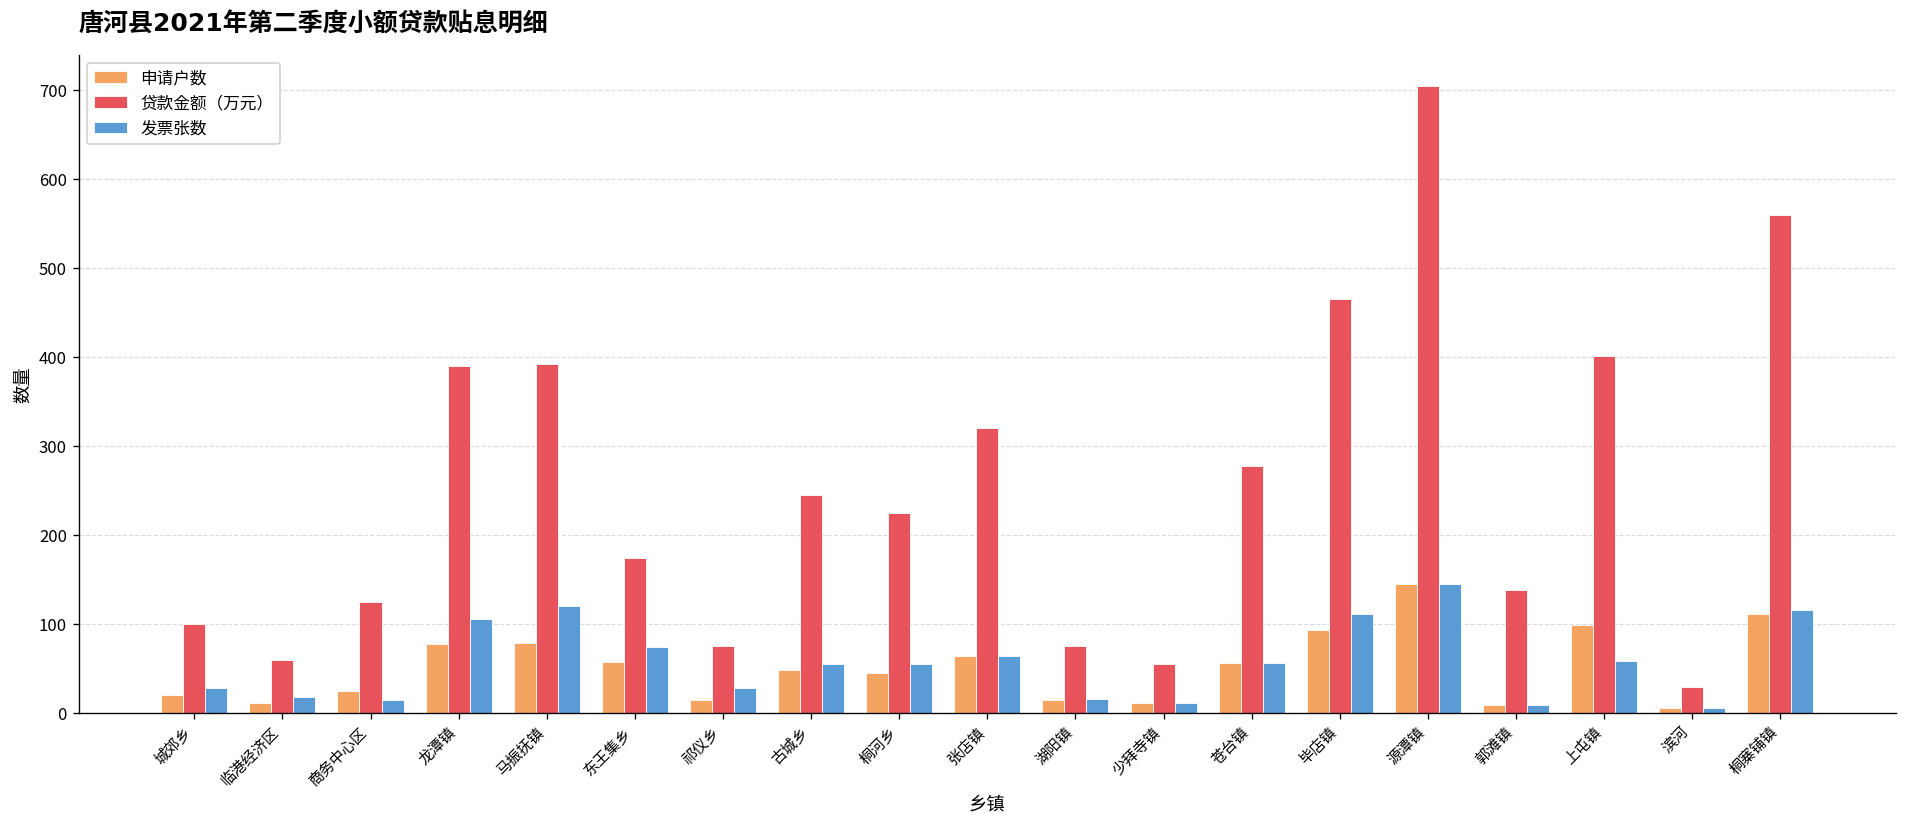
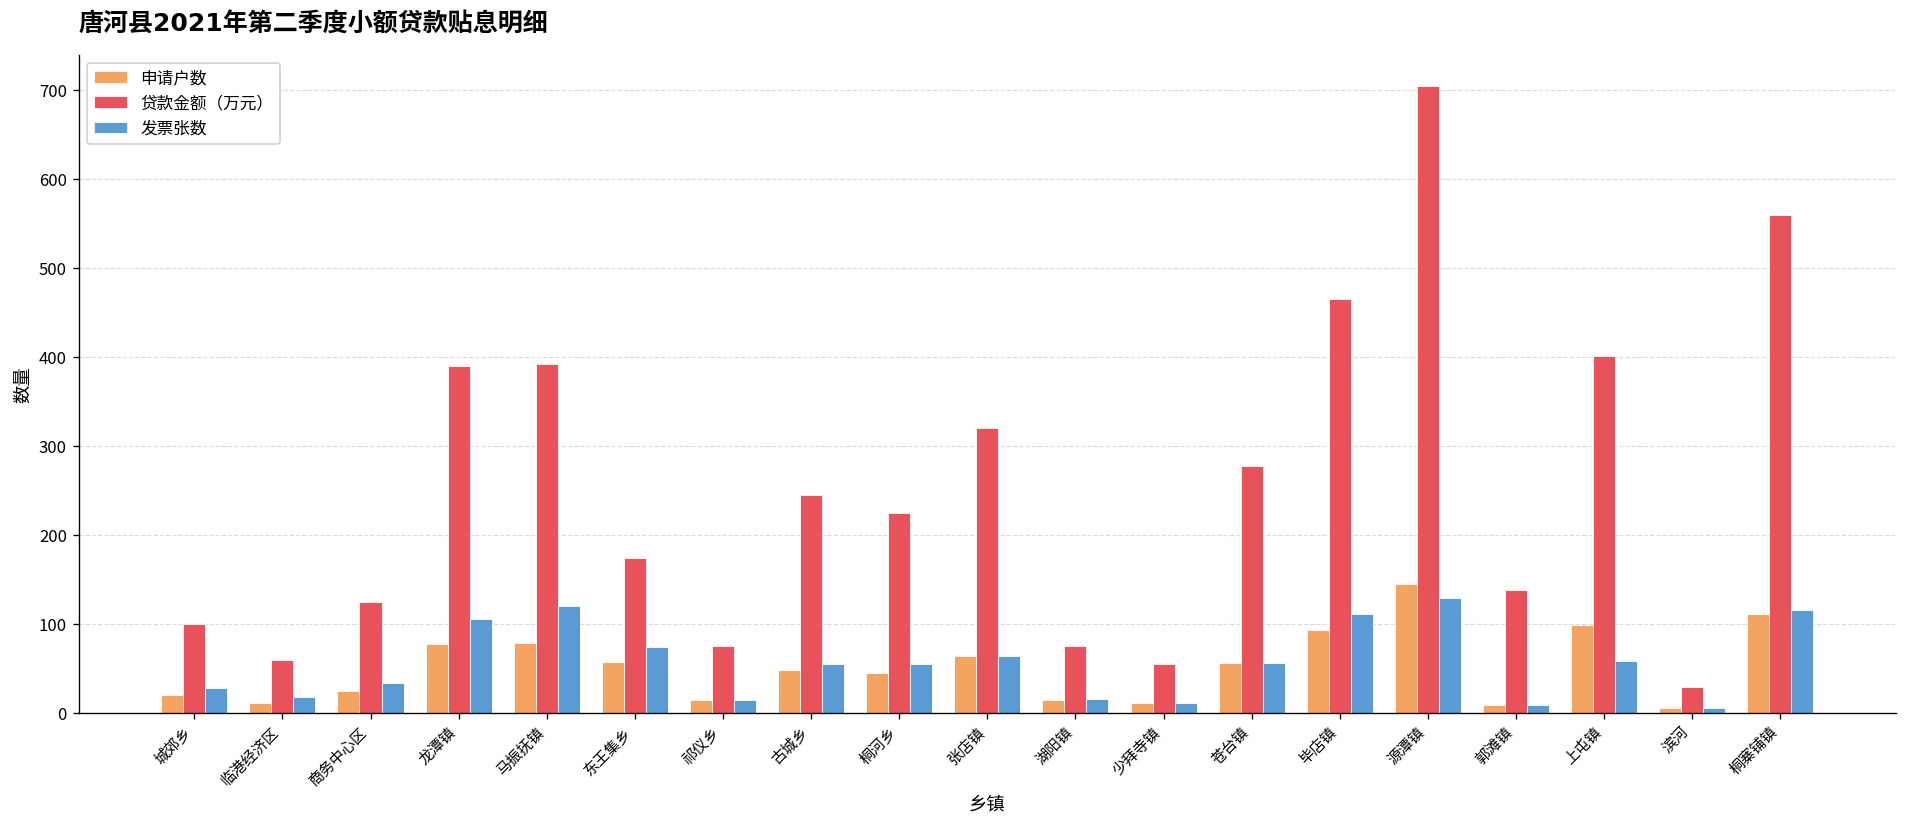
  {
    "申请户数": {
      "城郊乡": 20,
      "临港经济区": 10,
      "商务中心区": 30,
      "龙潭镇": 80,
      "马振抚镇": 80,
      "东王集乡": 60,
      "祁仪乡": 20,
      "古城乡": 50,
      "桐河乡": 50,
      "张店镇": 60,
      "湖阳镇": 20,
      "少拜寺镇": 10,
      "苍台镇": 60,
      "毕店镇": 90,
      "源潭镇": 150,
      "郭滩镇": 10,
      "上屯镇": 100,
      "滨河": 10,
      "桐寨铺镇": 110
    },
    "贷款金额（万元）": {
      "城郊乡": 100,
      "临港经济区": 60,
      "商务中心区": 130,
      "龙潭镇": 390,
      "马振抚镇": 390,
      "东王集乡": 170,
      "祁仪乡": 80,
      "古城乡": 250,
      "桐河乡": 230,
      "张店镇": 320,
      "湖阳镇": 80,
      "少拜寺镇": 60,
      "苍台镇": 280,
      "毕店镇": 470,
      "源潭镇": 710,
      "郭滩镇": 140,
      "上屯镇": 400,
      "滨河": 30,
      "桐寨铺镇": 560
    },
    "发票张数": {
      "城郊乡": 30,
      "临港经济区": 20,
-     "商务中心区": 20,
+     "商务中心区": 30,
      "龙潭镇": 110,
      "马振抚镇": 120,
      "东王集乡": 70,
-     "祁仪乡": 30,
+     "祁仪乡": 20,
      "古城乡": 60,
      "桐河乡": 60,
      "张店镇": 60,
      "湖阳镇": 20,
      "少拜寺镇": 10,
      "苍台镇": 60,
      "毕店镇": 110,
-     "源潭镇": 150,
+     "源潭镇": 130,
      "郭滩镇": 10,
      "上屯镇": 60,
      "滨河": 10,
      "桐寨铺镇": 120
    }
  }
